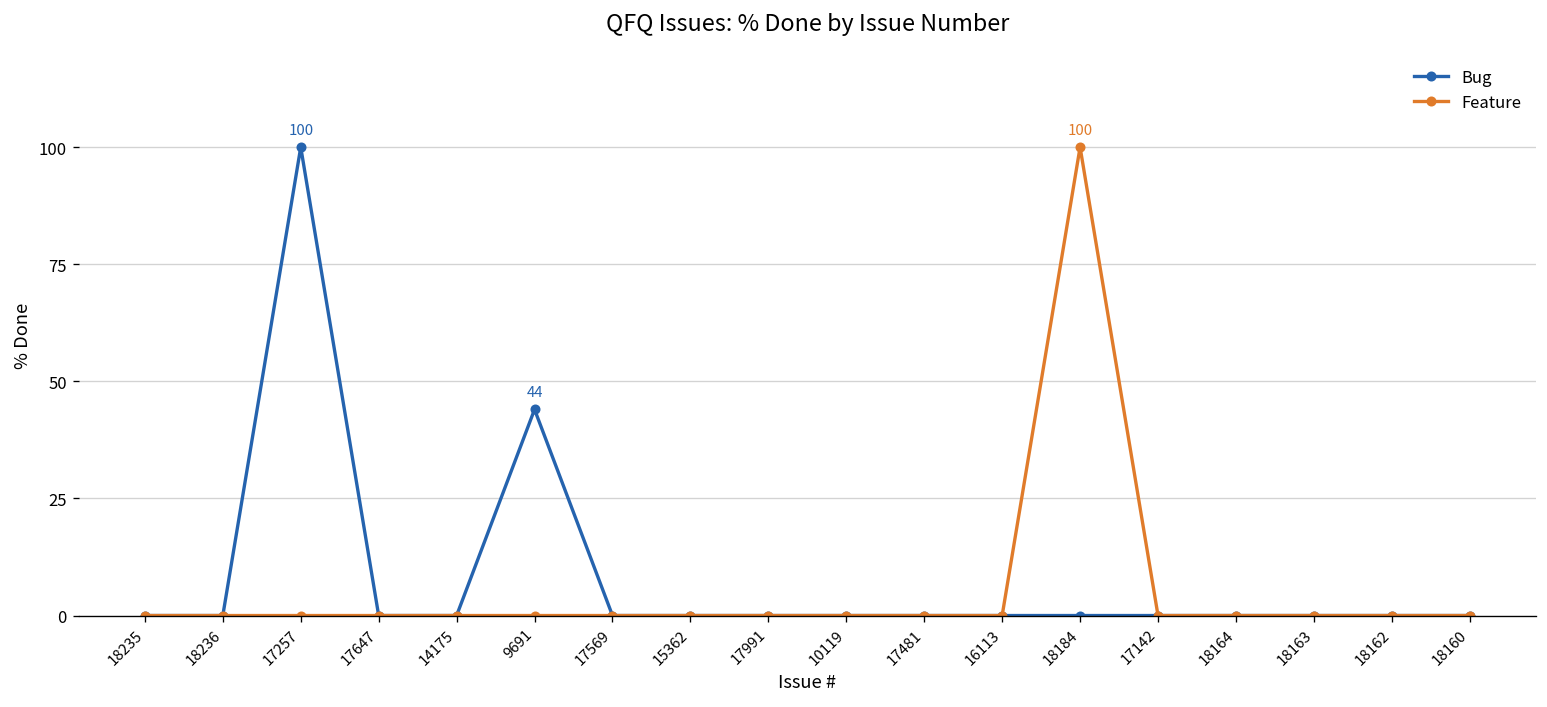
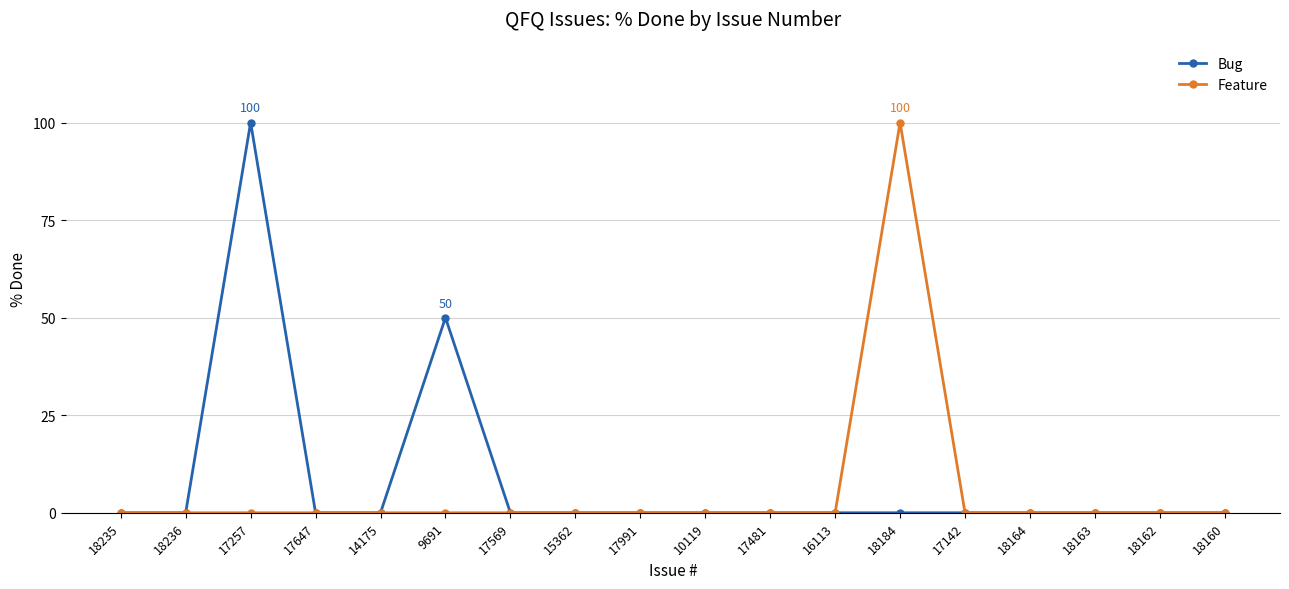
  {
    "Bug": {
      "17257": 100,
-     "9691": 44
+     "9691": 50
    },
    "Feature": {
      "18184": 100
    }
  }
